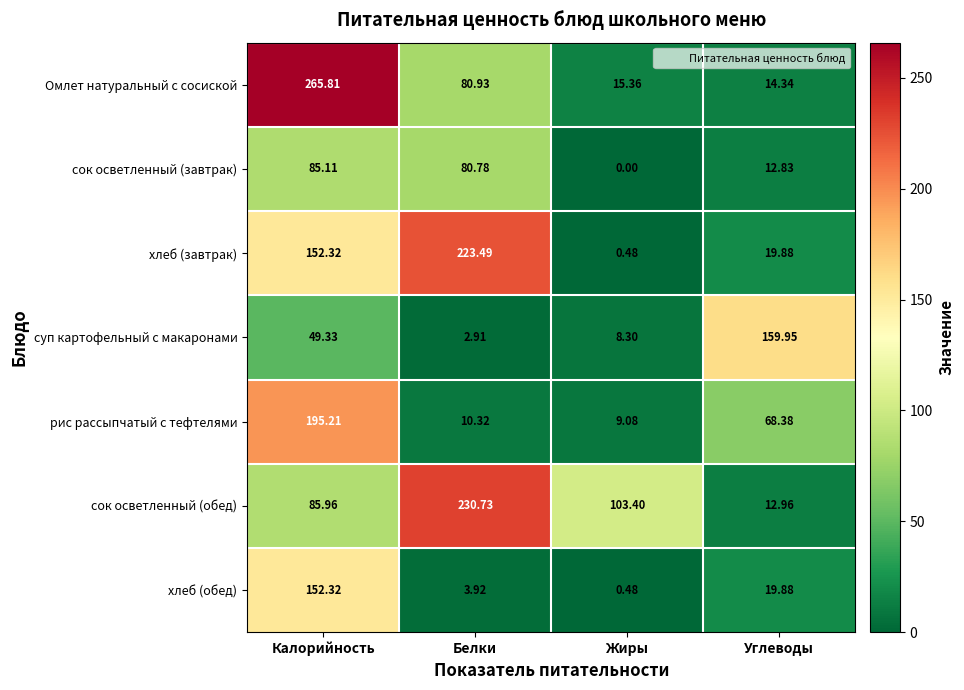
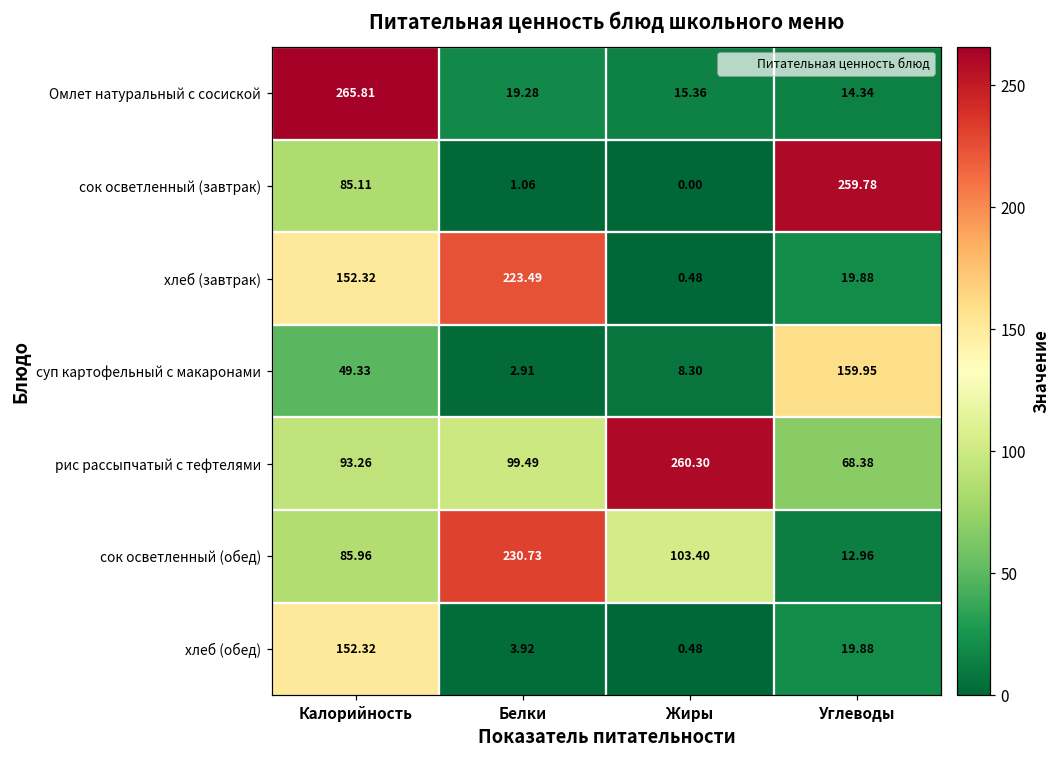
  {
    "Омлет натуральный с сосиской": {
      "Калорийность": 265.81,
-     "Белки": 80.93,
+     "Белки": 19.28,
      "Жиры": 15.36,
      "Углеводы": 14.34
    },
    "сок осветленный (завтрак)": {
      "Калорийность": 85.11,
-     "Белки": 80.78,
+     "Белки": 1.06,
      "Жиры": 0.00,
-     "Углеводы": 12.83
+     "Углеводы": 259.78
    },
    "хлеб (завтрак)": {
      "Калорийность": 152.32,
      "Белки": 223.49,
      "Жиры": 0.48,
      "Углеводы": 19.88
    },
    "суп картофельный с макаронами": {
      "Калорийность": 49.33,
      "Белки": 2.91,
      "Жиры": 8.30,
      "Углеводы": 159.95
    },
    "рис рассыпчатый с тефтелями": {
-     "Калорийность": 195.21,
-     "Белки": 10.32,
-     "Жиры": 9.08,
+     "Калорийность": 93.26,
+     "Белки": 99.49,
+     "Жиры": 260.30,
      "Углеводы": 68.38
    },
    "сок осветленный (обед)": {
      "Калорийность": 85.96,
      "Белки": 230.73,
      "Жиры": 103.40,
      "Углеводы": 12.96
    },
    "хлеб (обед)": {
      "Калорийность": 152.32,
      "Белки": 3.92,
      "Жиры": 0.48,
      "Углеводы": 19.88
    }
  }
